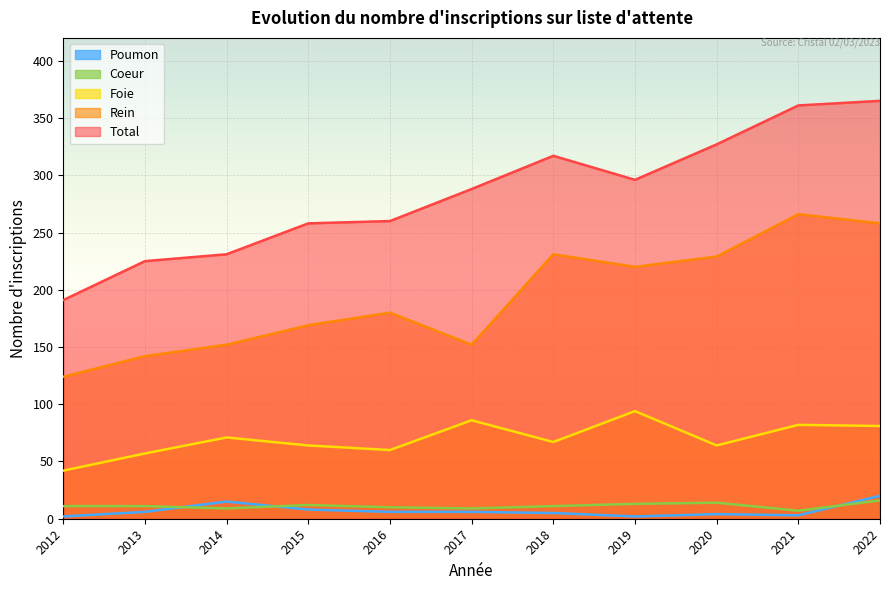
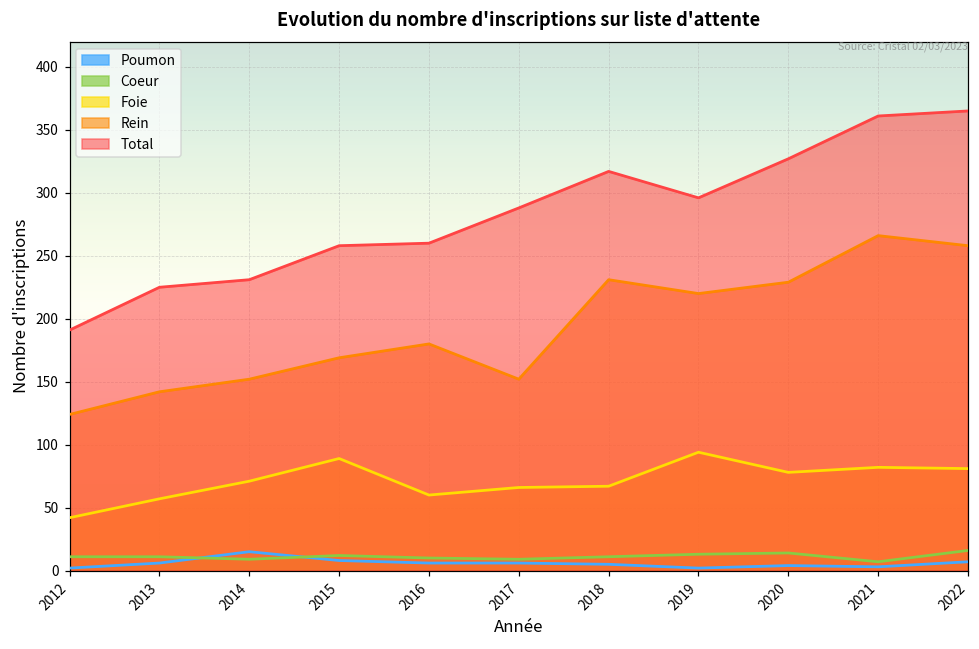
  {
    "Poumon": {
      "2012": 2,
      "2013": 6,
      "2014": 15,
      "2015": 8,
      "2016": 6,
      "2017": 6,
      "2018": 5,
      "2019": 2,
      "2020": 4,
      "2021": 3,
-     "2022": 20
+     "2022": 7
    },
    "Coeur": {
      "2012": 11,
      "2013": 11,
      "2014": 9,
      "2015": 12,
      "2016": 10,
      "2017": 9,
      "2018": 11,
      "2019": 13,
      "2020": 14,
      "2021": 7,
      "2022": 16
    },
    "Foie": {
      "2012": 42,
      "2013": 57,
      "2014": 71,
-     "2015": 64,
+     "2015": 89,
      "2016": 60,
-     "2017": 86,
+     "2017": 66,
      "2018": 67,
      "2019": 94,
-     "2020": 64,
+     "2020": 78,
      "2021": 82,
      "2022": 81
    },
    "Rein": {
      "2012": 124,
      "2013": 142,
      "2014": 152,
      "2015": 169,
      "2016": 180,
      "2017": 152,
      "2018": 231,
      "2019": 220,
      "2020": 229,
      "2021": 266,
      "2022": 258
    },
    "Total": {
      "2012": 191,
      "2013": 225,
      "2014": 231,
      "2015": 258,
      "2016": 260,
      "2017": 288,
      "2018": 317,
      "2019": 296,
      "2020": 327,
      "2021": 361,
      "2022": 365
    }
  }
